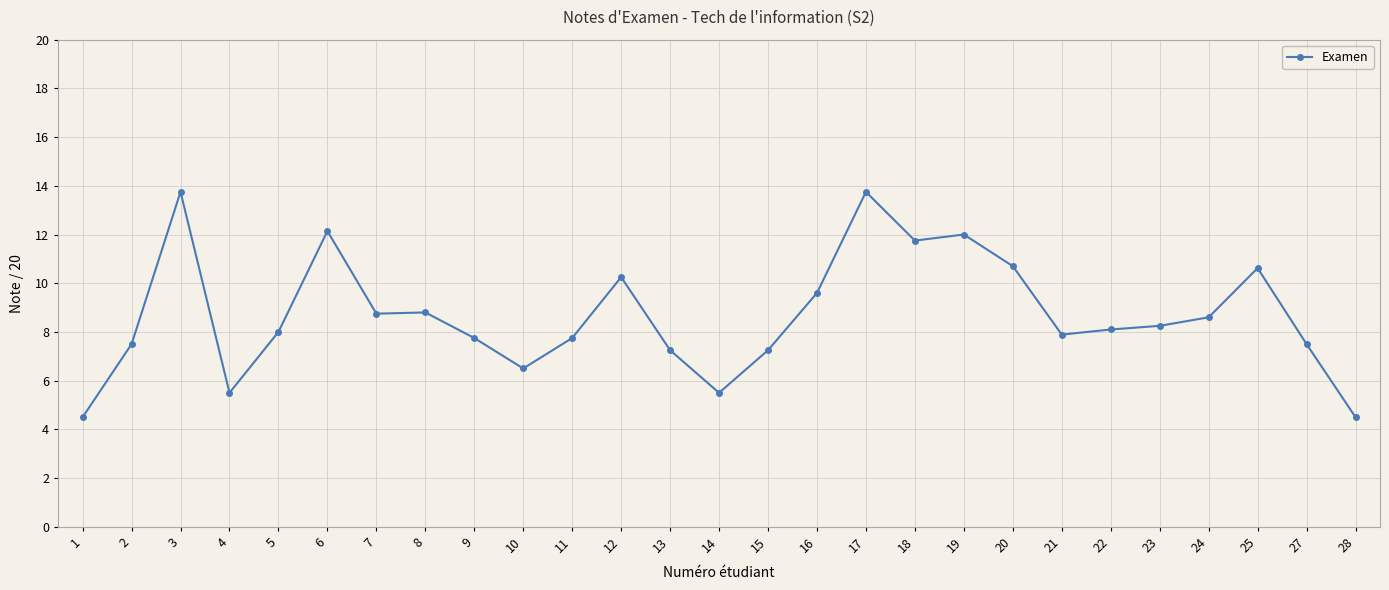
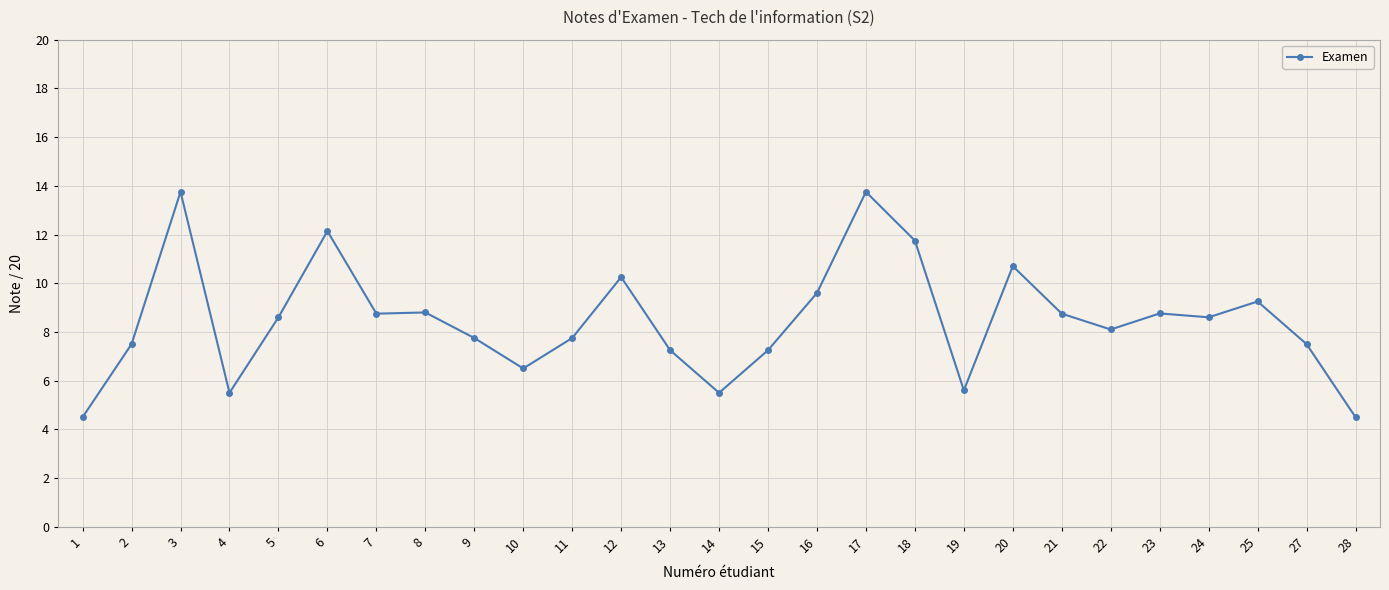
  {
    "1": 4.5,
    "2": 7.5,
    "3": 13.8,
    "4": 5.5,
-   "5": 8.0,
+   "5": 8.6,
    "6": 12.1,
    "7": 8.8,
    "8": 8.8,
    "9": 7.8,
    "10": 6.5,
    "11": 7.8,
    "12": 10.3,
    "13": 7.3,
    "14": 5.5,
    "15": 7.3,
    "16": 9.6,
    "17": 13.8,
    "18": 11.8,
-   "19": 12.0,
+   "19": 5.6,
    "20": 10.7,
-   "21": 7.9,
+   "21": 8.8,
    "22": 8.1,
-   "23": 8.3,
+   "23": 8.8,
    "24": 8.6,
-   "25": 10.6,
+   "25": 9.3,
    "27": 7.5,
    "28": 4.5
  }
